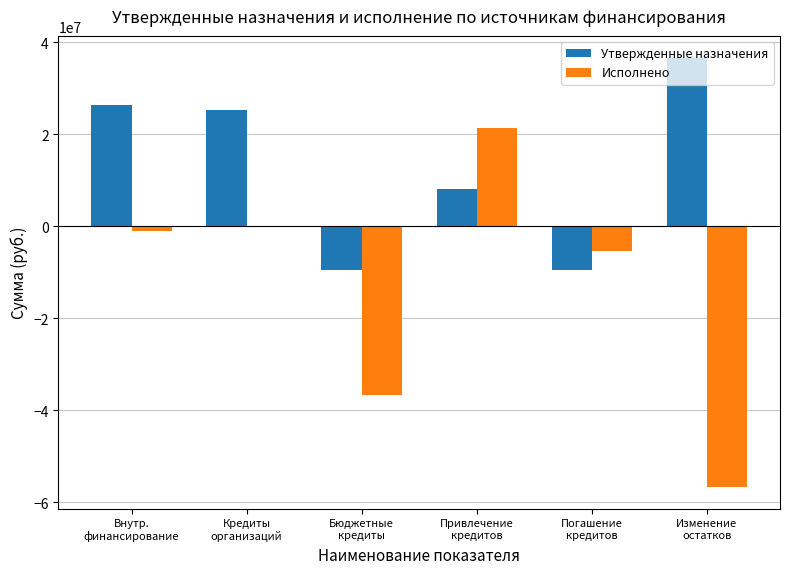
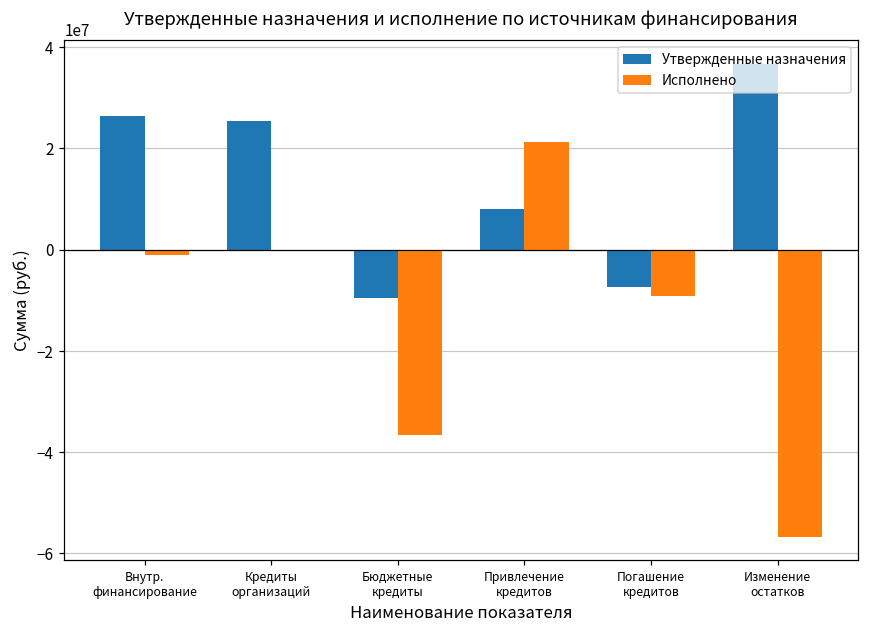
  {
    "Утвержденные назначения": {
      "Внутр. финансирование": 26000000,
      "Кредиты организаций": 25000000,
      "Бюджетные кредиты": -9000000,
      "Привлечение кредитов": 8000000,
-     "Погашение кредитов": -9000000
+     "Погашение кредитов": -7000000
    },
    "Исполнено": {
      "Внутр. финансирование": -1000000,
      "Кредиты организаций": 0,
      "Бюджетные кредиты": -37000000,
      "Привлечение кредитов": 21000000,
-     "Погашение кредитов": -5000000,
+     "Погашение кредитов": -9000000,
      "Изменение остатков": -57000000
    }
  }
